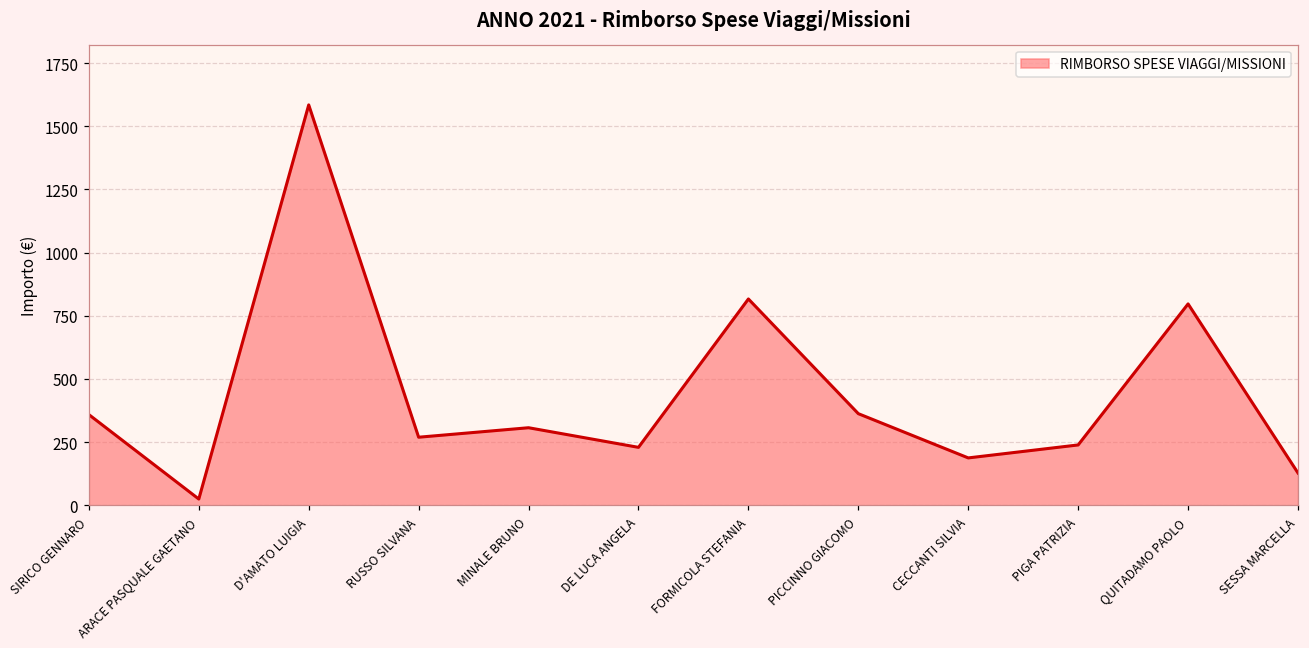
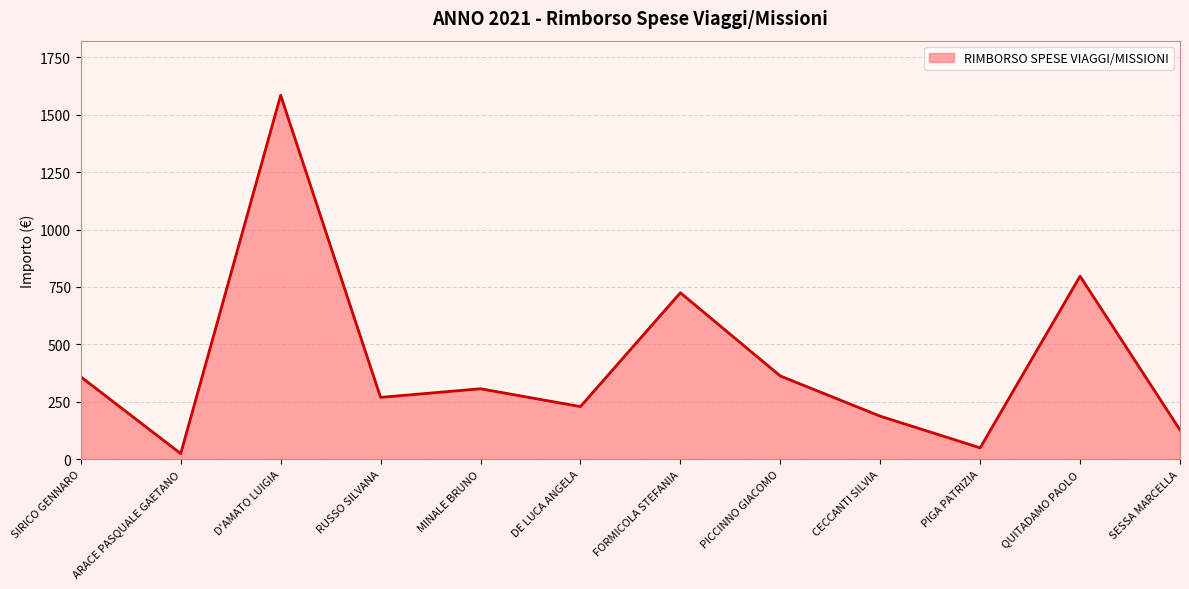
  {
    "SIRICO GENNARO": 360,
    "ARACE PASQUALE GAETANO": 30,
    "D'AMATO LUIGIA": 1580,
    "RUSSO SILVANA": 270,
    "MINALE BRUNO": 310,
    "DE LUCA ANGELA": 230,
-   "FORMICOLA STEFANIA": 820,
+   "FORMICOLA STEFANIA": 720,
    "PICCINNO GIACOMO": 360,
    "CECCANTI SILVIA": 190,
-   "PIGA PATRIZIA": 240,
+   "PIGA PATRIZIA": 50,
    "QUITADAMO PAOLO": 800,
    "SESSA MARCELLA": 130
  }
